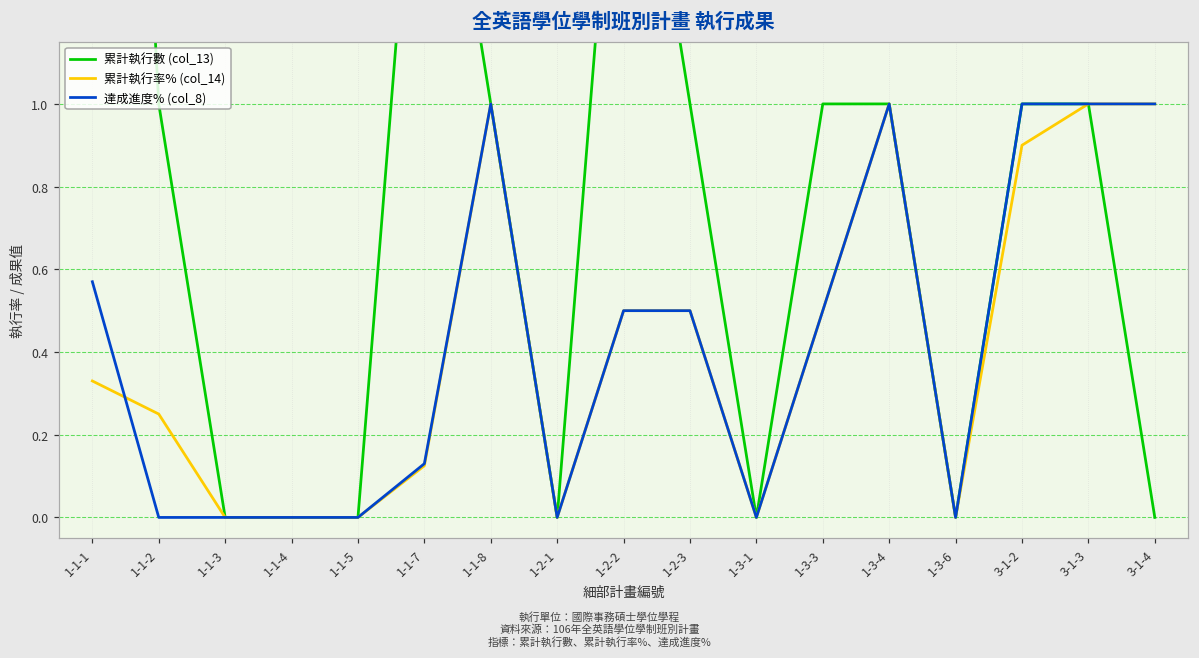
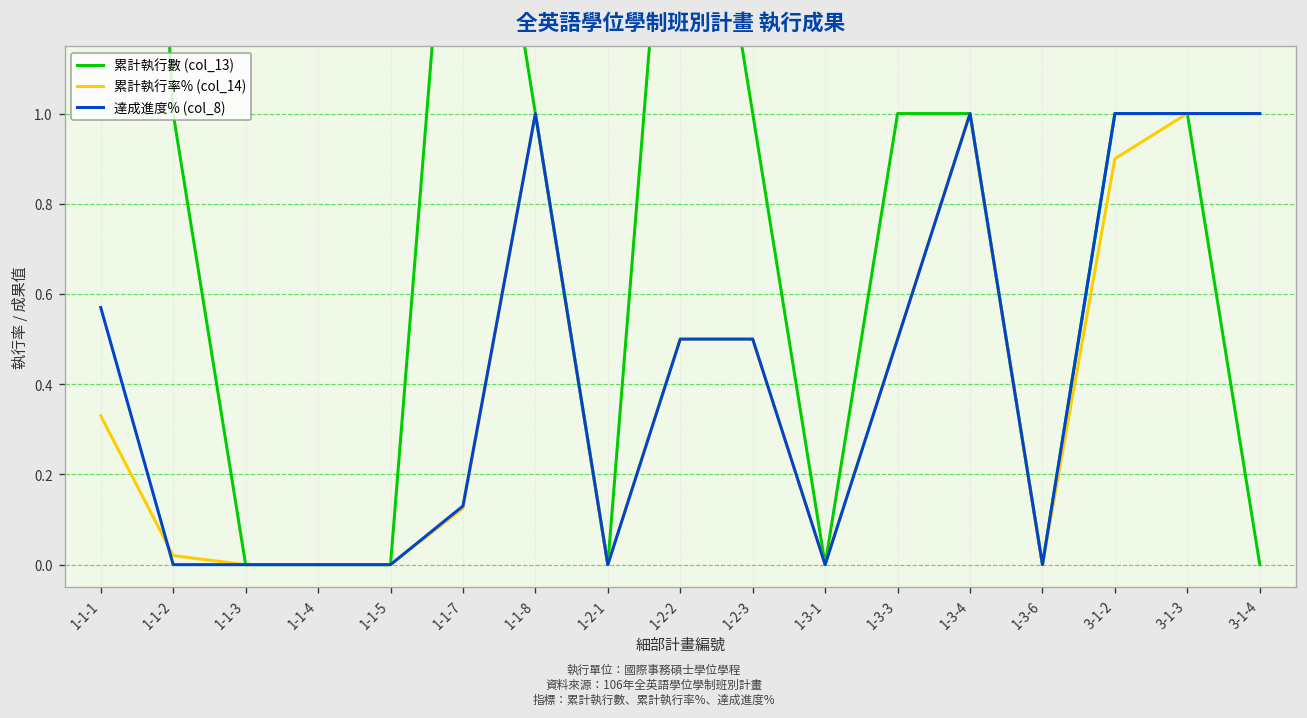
  {
    "累計執行數 (col_13)": {
      "1-2-3": 1.00,
      "1-3-3": 1.00,
      "3-1-4": 0.00
    },
    "累計執行率% (col_14)": {
      "1-1-1": 0.33,
-     "1-1-2": 0.25,
+     "1-1-2": 0.02,
      "3-1-2": 0.90
    },
    "達成進度% (col_8)": {
      "1-1-1": 0.57,
      "1-1-2": 0.00
    }
  }
